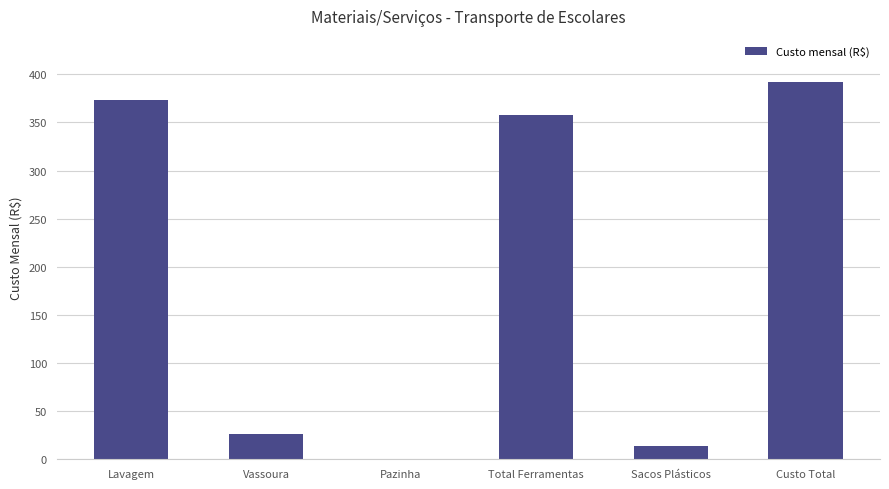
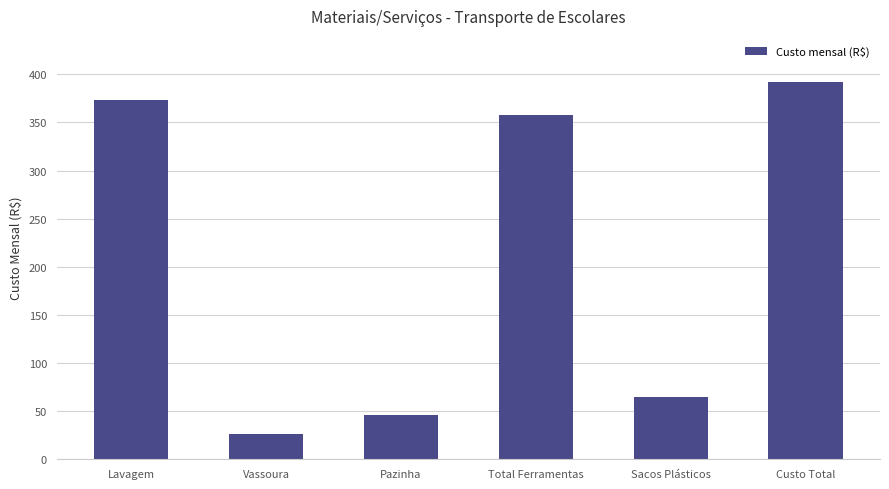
  {
    "Lavagem": 370,
    "Vassoura": 30,
-   "Pazinha": 0,
+   "Pazinha": 50,
    "Total Ferramentas": 360,
-   "Sacos Plásticos": 10,
+   "Sacos Plásticos": 70,
    "Custo Total": 390
  }
